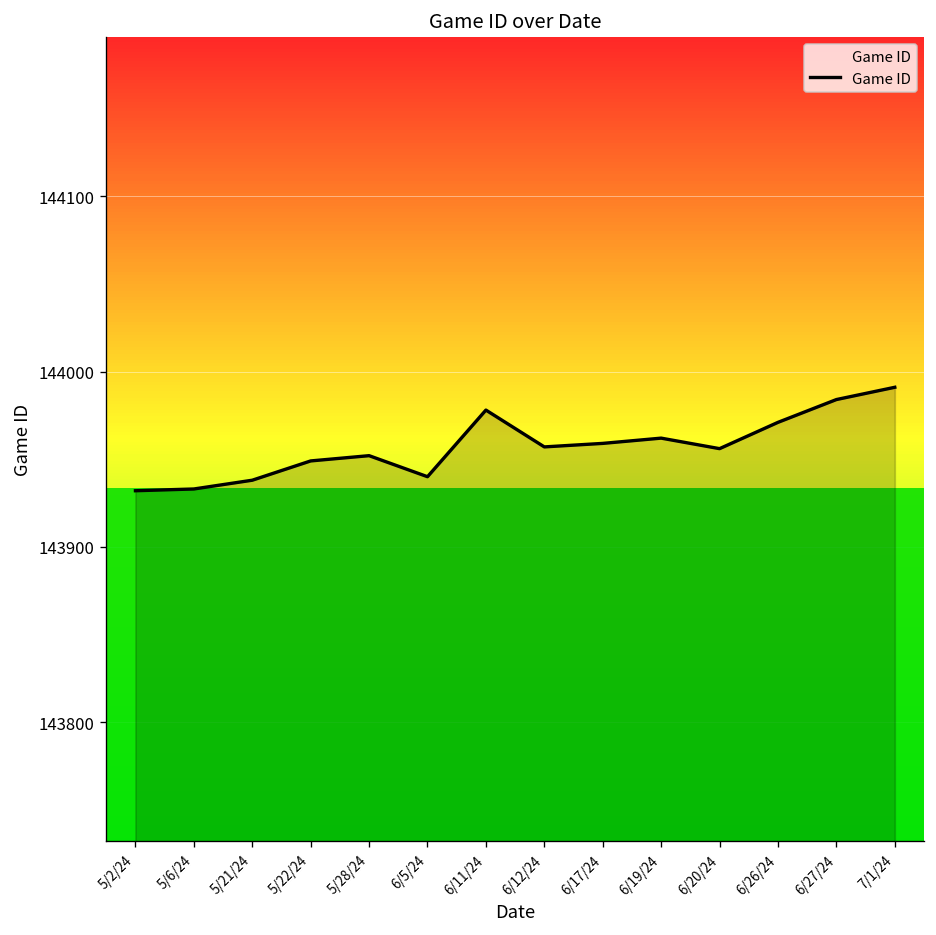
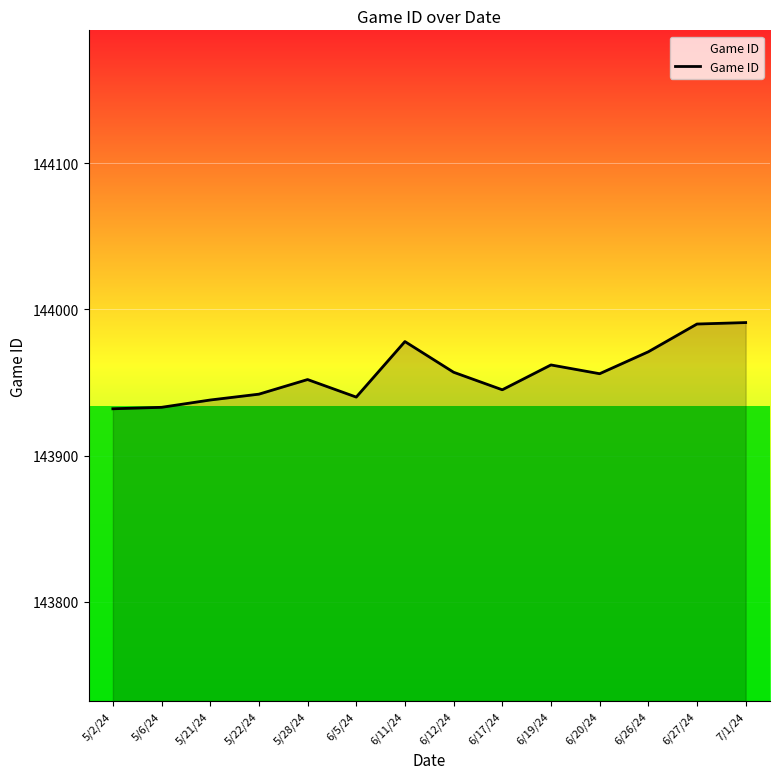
  {
    "5/21/24": 143938,
-   "5/22/24": 143949,
+   "5/22/24": 143942,
    "5/28/24": 143952,
    "6/5/24": 143940,
    "6/11/24": 143978,
    "6/12/24": 143957,
-   "6/17/24": 143959,
+   "6/17/24": 143945,
    "6/19/24": 143962,
    "6/20/24": 143956,
    "6/26/24": 143971,
-   "6/27/24": 143984,
+   "6/27/24": 143990,
    "7/1/24": 143991
  }
